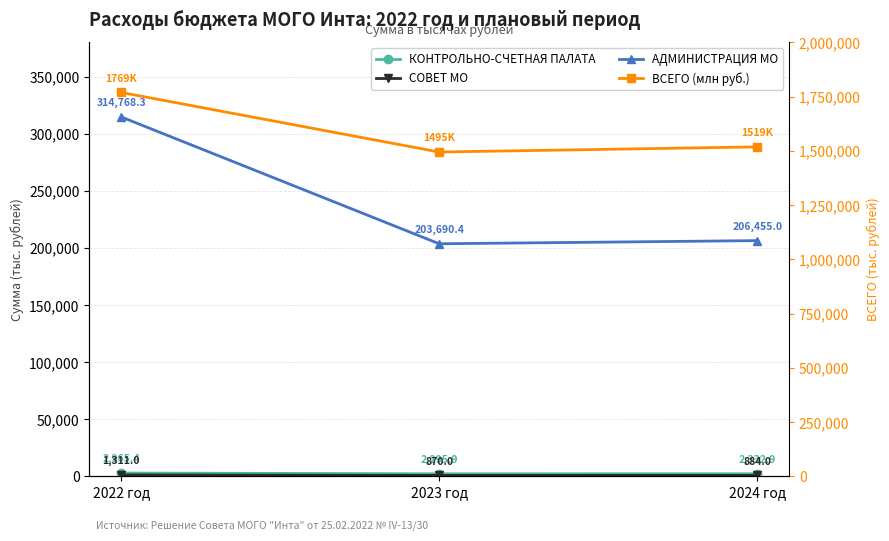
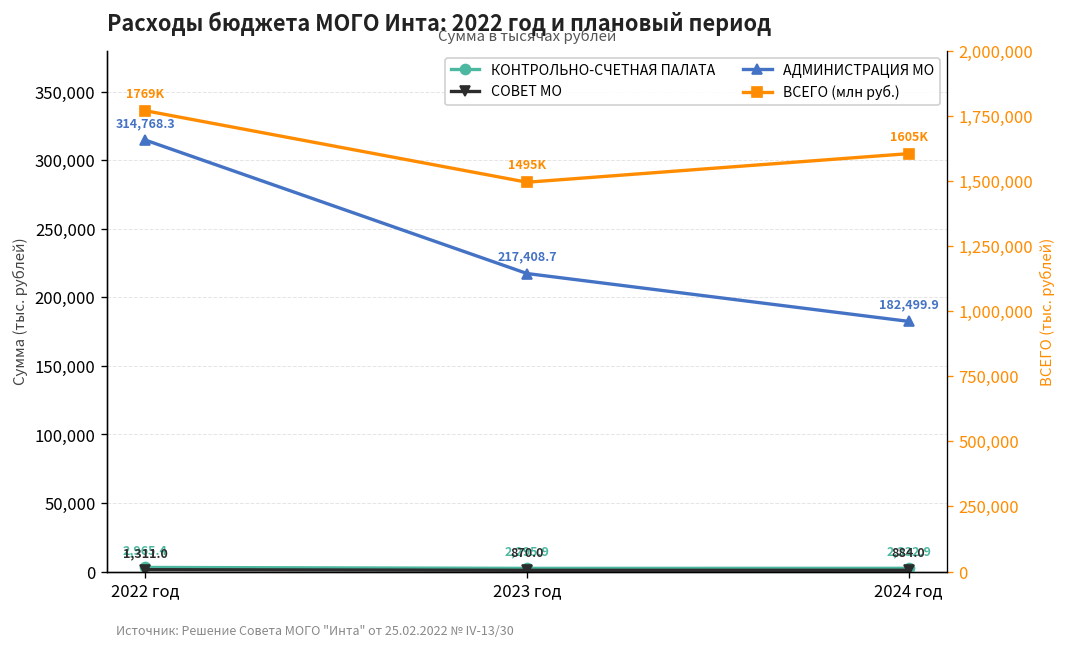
  {
    "АДМИНИСТРАЦИЯ МО": {
      "2022 год": "314,768.3",
-     "2023 год": "203,690.4",
-     "2024 год": "206,455.0"
+     "2023 год": "217,408.7",
+     "2024 год": "182,499.9"
    },
    "ВСЕГО (млн руб.)": {
      "2022 год": "1769K",
      "2023 год": "1495K",
-     "2024 год": "1519K"
+     "2024 год": "1605K"
    }
  }
